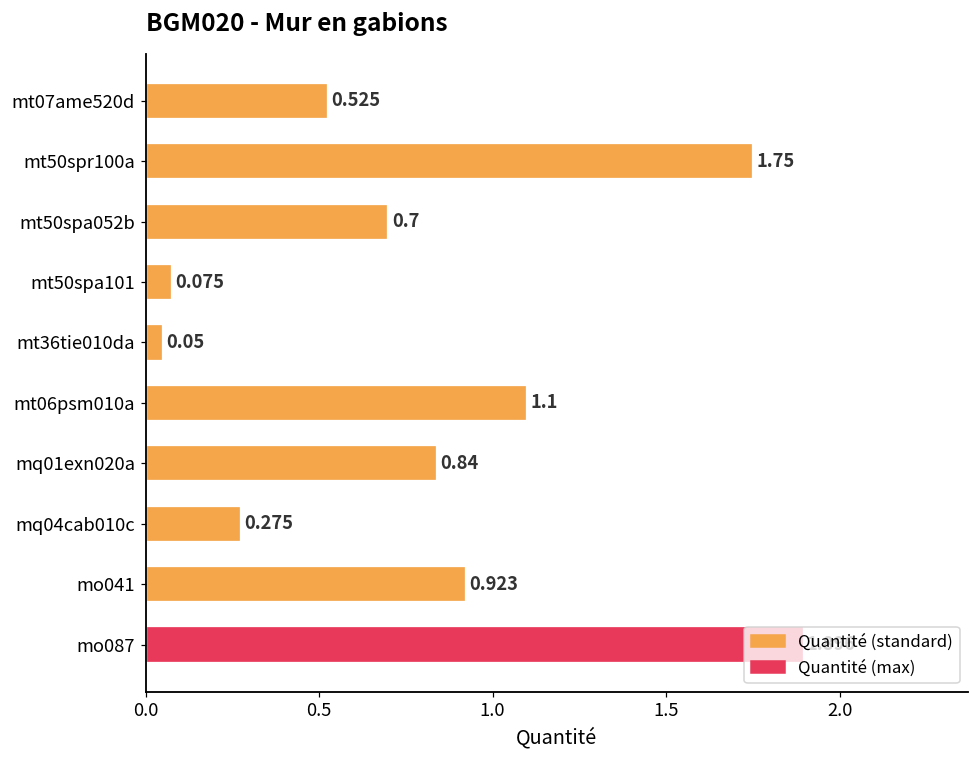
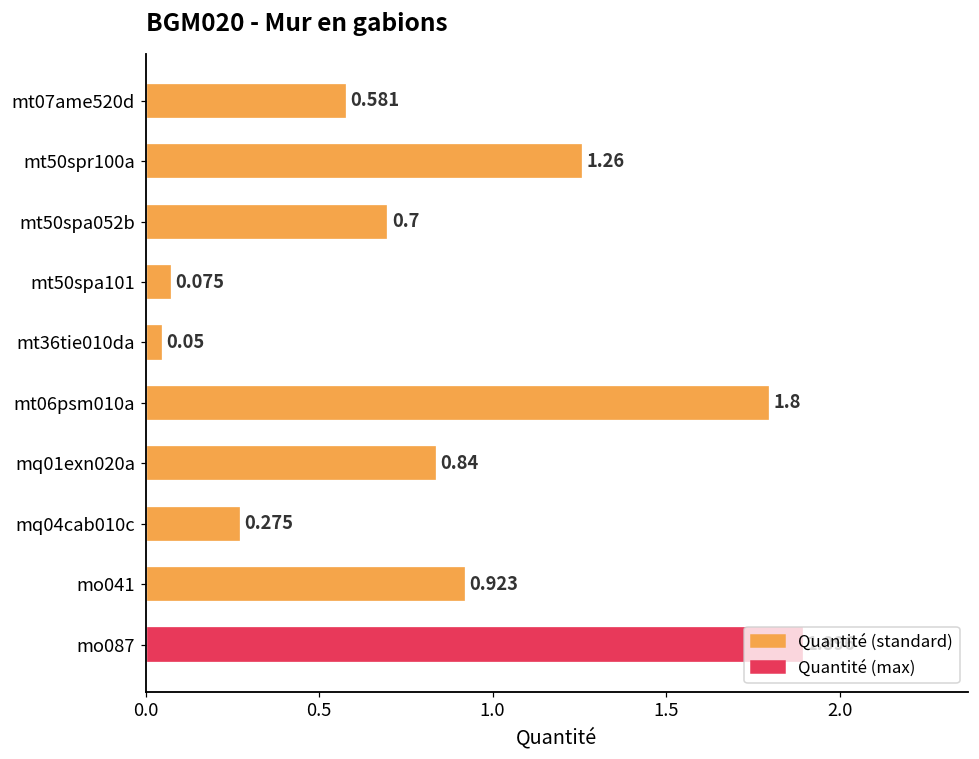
  {
-   "mt07ame520d": 0.525,
-   "mt50spr100a": 1.75,
+   "mt07ame520d": 0.581,
+   "mt50spr100a": 1.26,
    "mt50spa052b": 0.7,
    "mt50spa101": 0.075,
    "mt36tie010da": 0.05,
-   "mt06psm010a": 1.1,
+   "mt06psm010a": 1.8,
    "mq01exn020a": 0.84,
    "mq04cab010c": 0.275,
    "mo041": 0.923
  }
